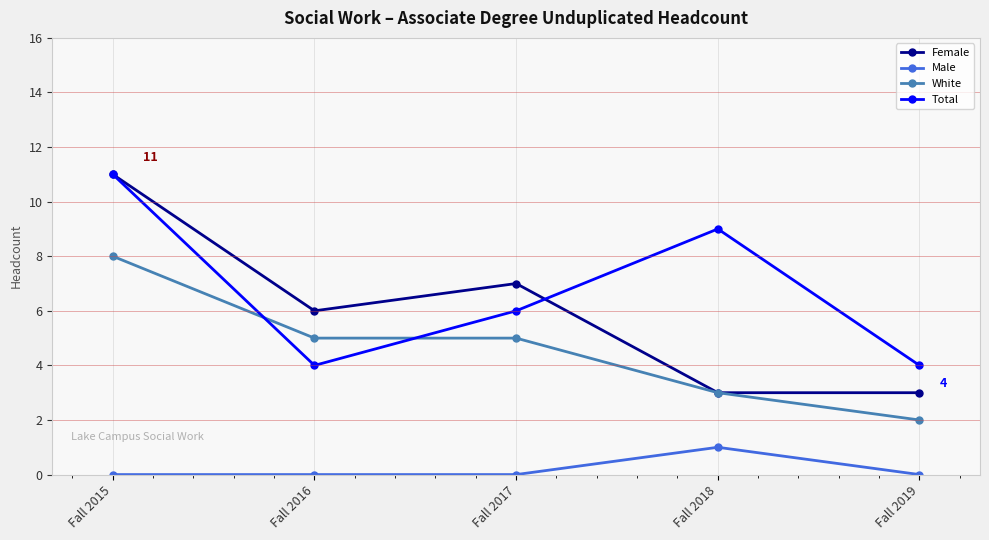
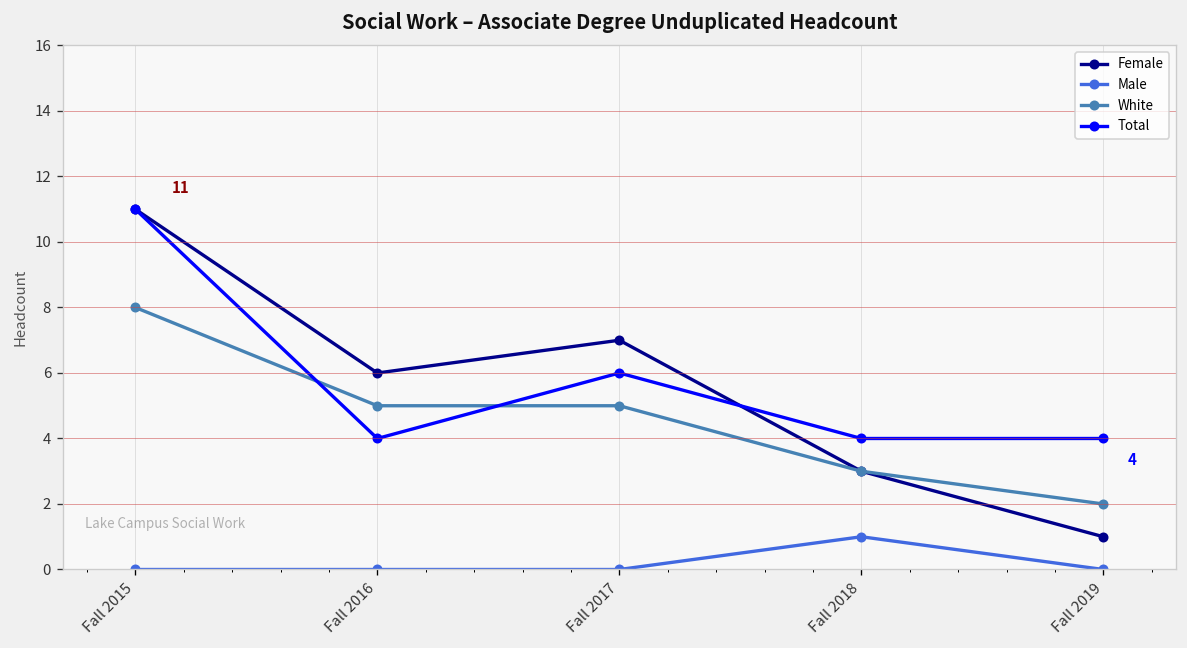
  {
    "Female": {
      "Fall 2016": 6,
      "Fall 2017": 7,
-     "Fall 2019": 3
+     "Fall 2019": 1
    },
    "Total": {
      "Fall 2016": 4,
      "Fall 2017": 6,
-     "Fall 2018": 9
+     "Fall 2018": 4
    }
  }
